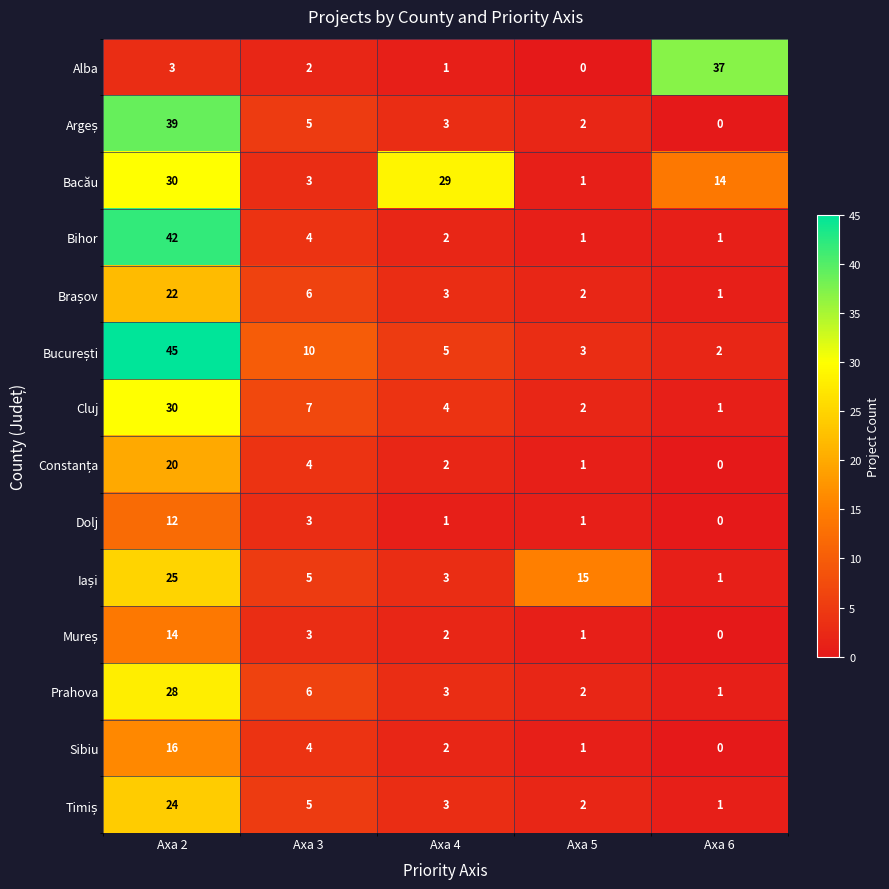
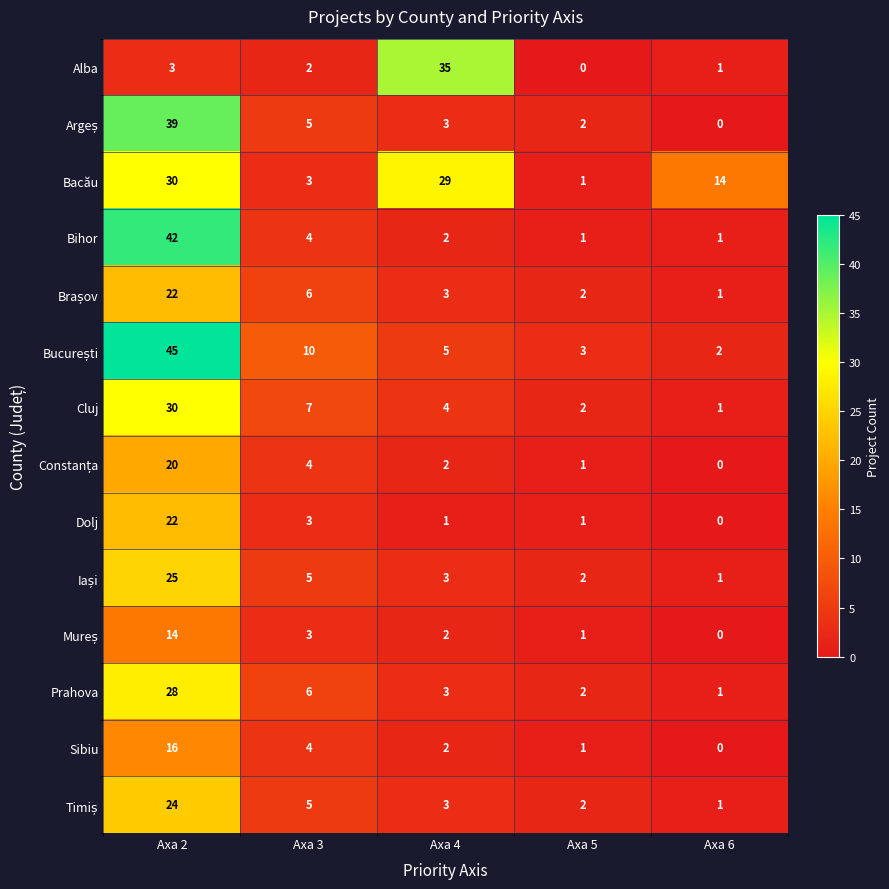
  {
    "Alba": {
      "Axa 2": 3,
      "Axa 3": 2,
-     "Axa 4": 1,
+     "Axa 4": 35,
      "Axa 5": 0,
-     "Axa 6": 37
+     "Axa 6": 1
    },
    "Argeș": {
      "Axa 2": 39,
      "Axa 3": 5,
      "Axa 4": 3,
      "Axa 5": 2,
      "Axa 6": 0
    },
    "Bacău": {
      "Axa 2": 30,
      "Axa 3": 3,
      "Axa 4": 29,
      "Axa 5": 1,
      "Axa 6": 14
    },
    "Bihor": {
      "Axa 2": 42,
      "Axa 3": 4,
      "Axa 4": 2,
      "Axa 5": 1,
      "Axa 6": 1
    },
    "Brașov": {
      "Axa 2": 22,
      "Axa 3": 6,
      "Axa 4": 3,
      "Axa 5": 2,
      "Axa 6": 1
    },
    "București": {
      "Axa 2": 45,
      "Axa 3": 10,
      "Axa 4": 5,
      "Axa 5": 3,
      "Axa 6": 2
    },
    "Cluj": {
      "Axa 2": 30,
      "Axa 3": 7,
      "Axa 4": 4,
      "Axa 5": 2,
      "Axa 6": 1
    },
    "Constanța": {
      "Axa 2": 20,
      "Axa 3": 4,
      "Axa 4": 2,
      "Axa 5": 1,
      "Axa 6": 0
    },
    "Dolj": {
-     "Axa 2": 12,
+     "Axa 2": 22,
      "Axa 3": 3,
      "Axa 4": 1,
      "Axa 5": 1,
      "Axa 6": 0
    },
    "Iași": {
      "Axa 2": 25,
      "Axa 3": 5,
      "Axa 4": 3,
-     "Axa 5": 15,
+     "Axa 5": 2,
      "Axa 6": 1
    },
    "Mureș": {
      "Axa 2": 14,
      "Axa 3": 3,
      "Axa 4": 2,
      "Axa 5": 1,
      "Axa 6": 0
    },
    "Prahova": {
      "Axa 2": 28,
      "Axa 3": 6,
      "Axa 4": 3,
      "Axa 5": 2,
      "Axa 6": 1
    },
    "Sibiu": {
      "Axa 2": 16,
      "Axa 3": 4,
      "Axa 4": 2,
      "Axa 5": 1,
      "Axa 6": 0
    },
    "Timiș": {
      "Axa 2": 24,
      "Axa 3": 5,
      "Axa 4": 3,
      "Axa 5": 2,
      "Axa 6": 1
    }
  }
